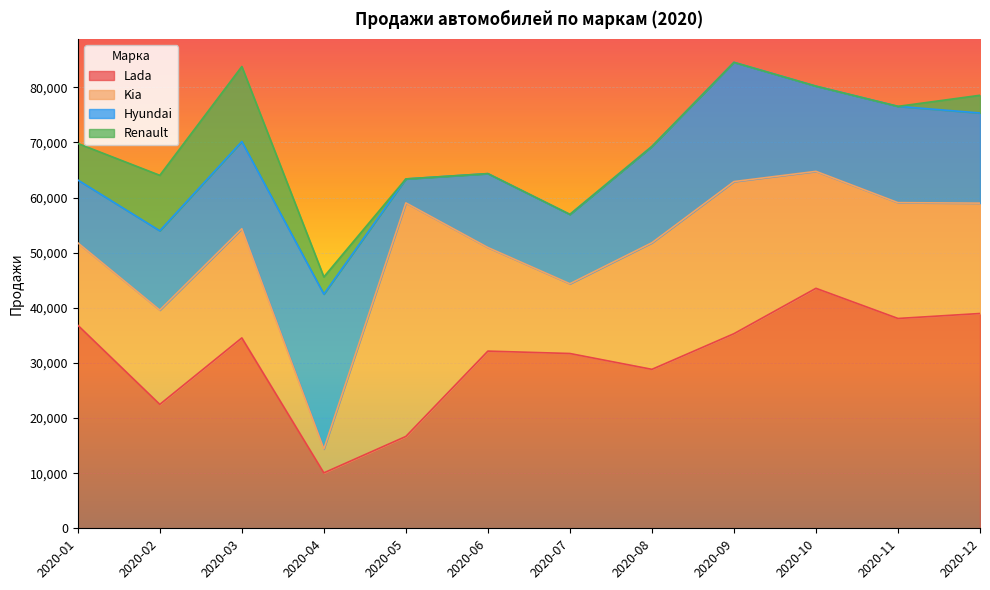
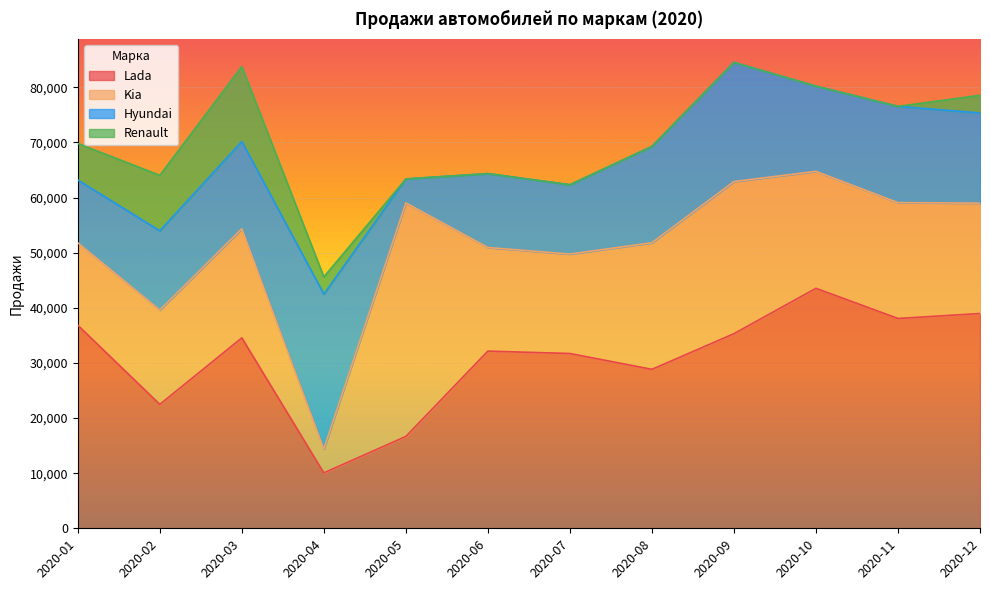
  {
    "Lada": {
      "2020-01": "37,000",
      "2020-02": "22,000",
      "2020-03": "35,000",
      "2020-04": "10,000",
      "2020-05": "17,000",
      "2020-06": "32,000",
      "2020-07": "32,000",
      "2020-08": "29,000",
      "2020-09": "35,000",
      "2020-10": "44,000",
      "2020-11": "38,000",
      "2020-12": "39,000"
    },
    "Kia": {
      "2020-01": "15,000",
      "2020-02": "17,000",
      "2020-03": "20,000",
      "2020-04": "4,000",
      "2020-05": "42,000",
      "2020-06": "19,000",
-     "2020-07": "13,000",
+     "2020-07": "18,000",
      "2020-08": "23,000",
      "2020-09": "28,000",
      "2020-10": "21,000",
      "2020-11": "21,000",
      "2020-12": "20,000"
    },
    "Hyundai": {
      "2020-01": "11,000",
      "2020-02": "14,000",
      "2020-03": "16,000",
      "2020-04": "28,000",
      "2020-12": "16,000"
    },
    "Renault": {
      "2020-01": "7,000",
      "2020-02": "10,000",
      "2020-03": "14,000",
      "2020-04": "3,000",
      "2020-12": "3,000"
    }
  }
